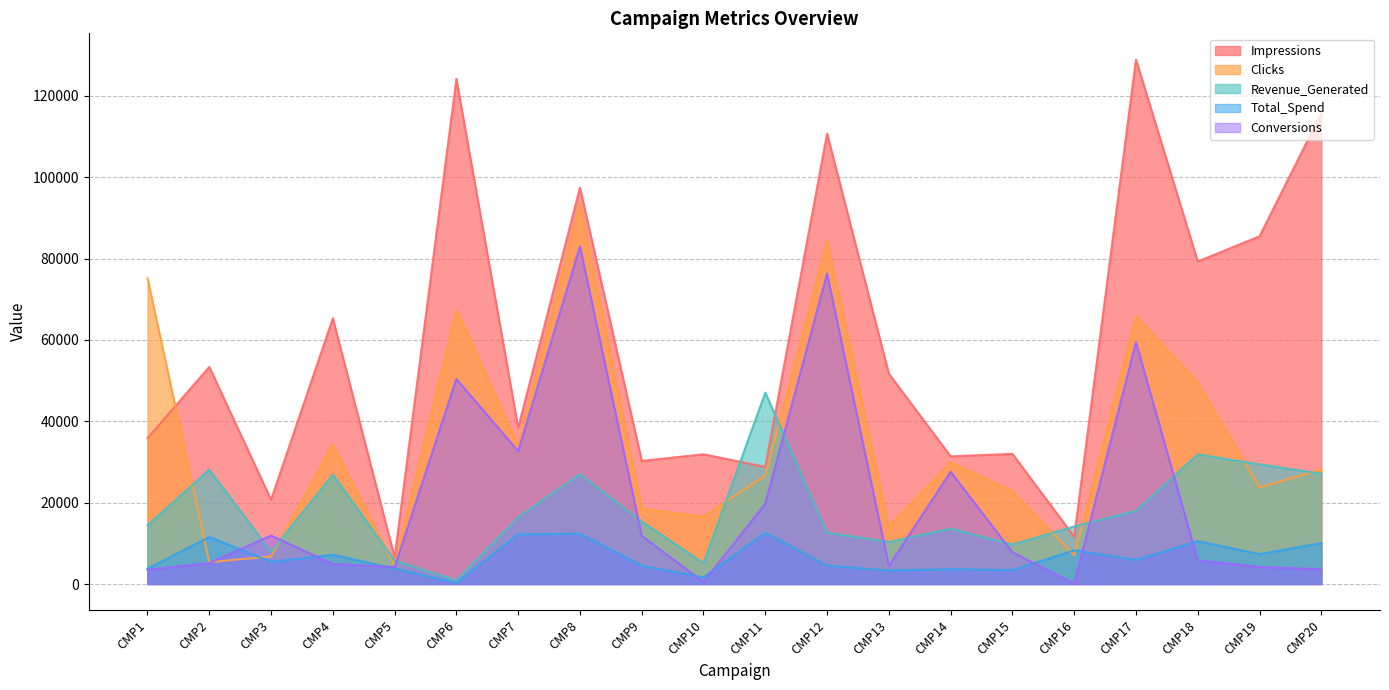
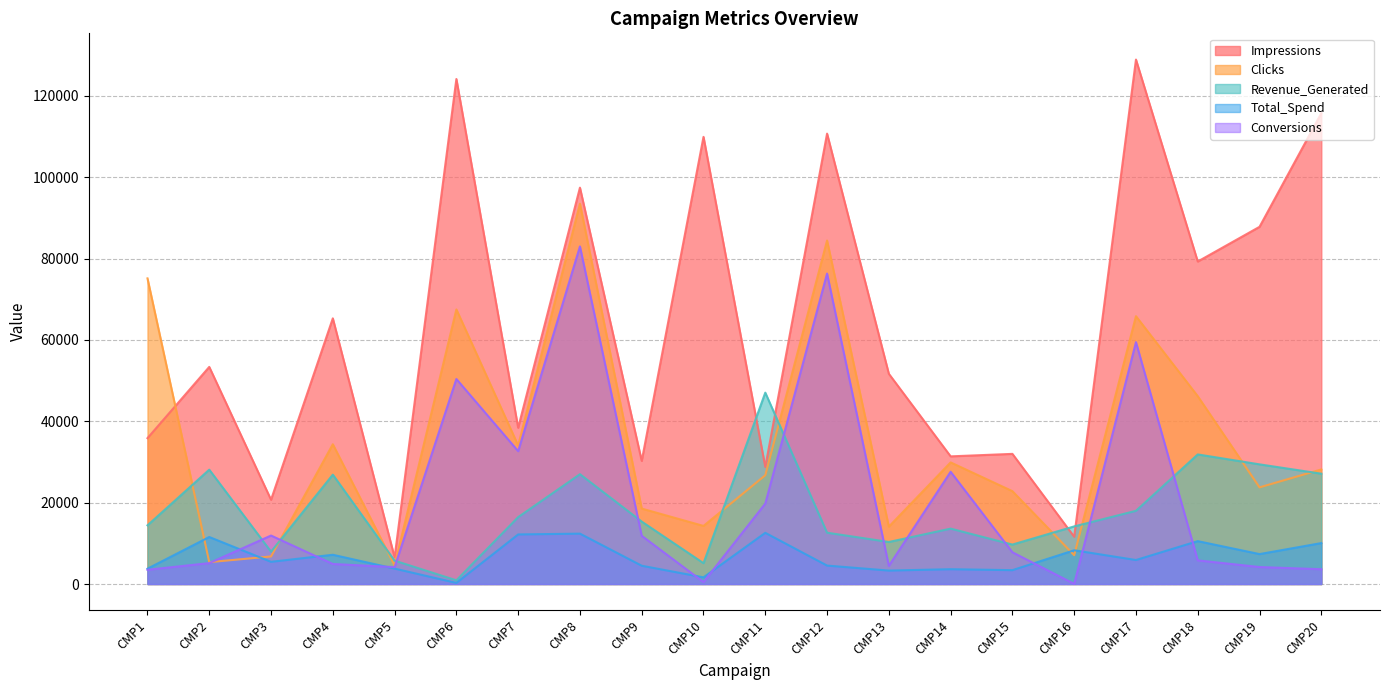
  {
    "Impressions": {
      "CMP1": 36000,
      "CMP2": 53000,
      "CMP3": 21000,
      "CMP4": 65000,
      "CMP5": 7000,
      "CMP6": 124000,
      "CMP7": 38000,
      "CMP8": 97000,
      "CMP9": 30000,
-     "CMP10": 32000,
+     "CMP10": 110000,
      "CMP11": 29000,
      "CMP12": 111000,
      "CMP13": 52000,
      "CMP14": 31000,
      "CMP15": 32000,
      "CMP16": 12000,
      "CMP17": 129000,
      "CMP18": 79000,
-     "CMP19": 85000
+     "CMP19": 88000
    },
    "Clicks": {
      "CMP1": 75000,
      "CMP3": 7000,
      "CMP4": 34000,
      "CMP6": 68000,
      "CMP7": 34000,
      "CMP8": 93000,
      "CMP9": 19000,
-     "CMP10": 17000,
+     "CMP10": 14000,
      "CMP11": 27000,
      "CMP12": 84000,
      "CMP13": 14000,
      "CMP14": 30000,
      "CMP15": 23000,
      "CMP16": 7000,
      "CMP17": 66000,
-     "CMP18": 50000,
+     "CMP18": 46000,
      "CMP19": 24000,
      "CMP20": 28000
    },
    "Conversions": {
      "CMP3": 12000,
      "CMP4": 5000,
      "CMP6": 50000,
      "CMP7": 33000,
      "CMP8": 83000,
      "CMP9": 12000,
      "CMP10": 0,
      "CMP11": 20000,
      "CMP12": 76000,
      "CMP13": 4000,
      "CMP14": 28000,
      "CMP15": 8000,
      "CMP16": 0,
      "CMP17": 59000,
      "CMP18": 6000,
      "CMP19": 4000,
      "CMP20": 4000
    }
  }
